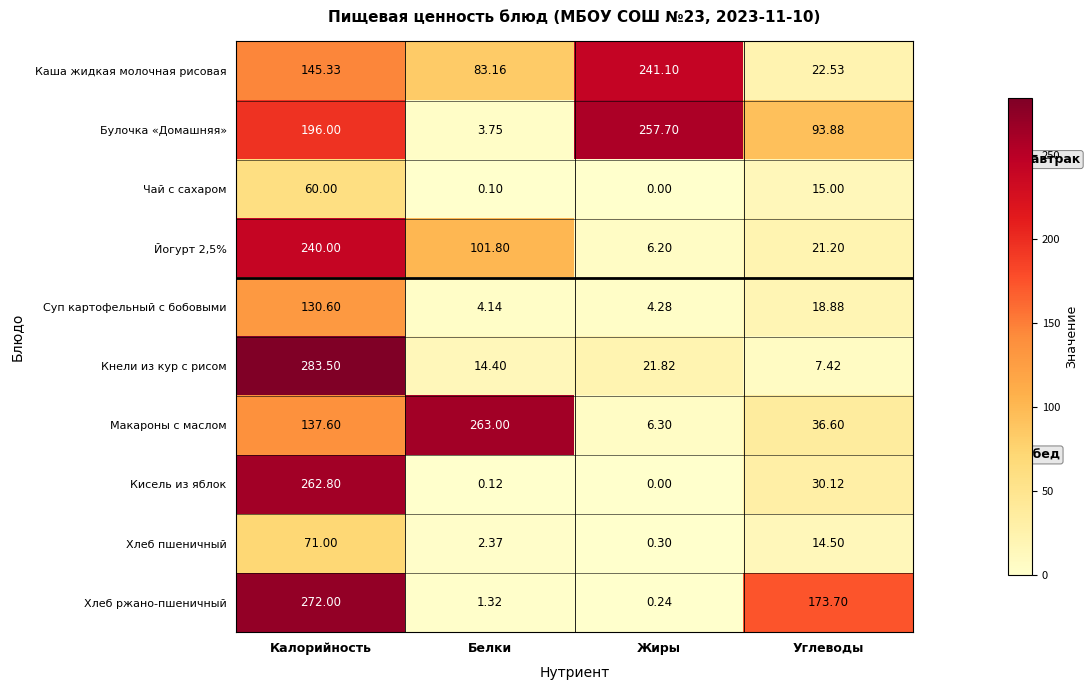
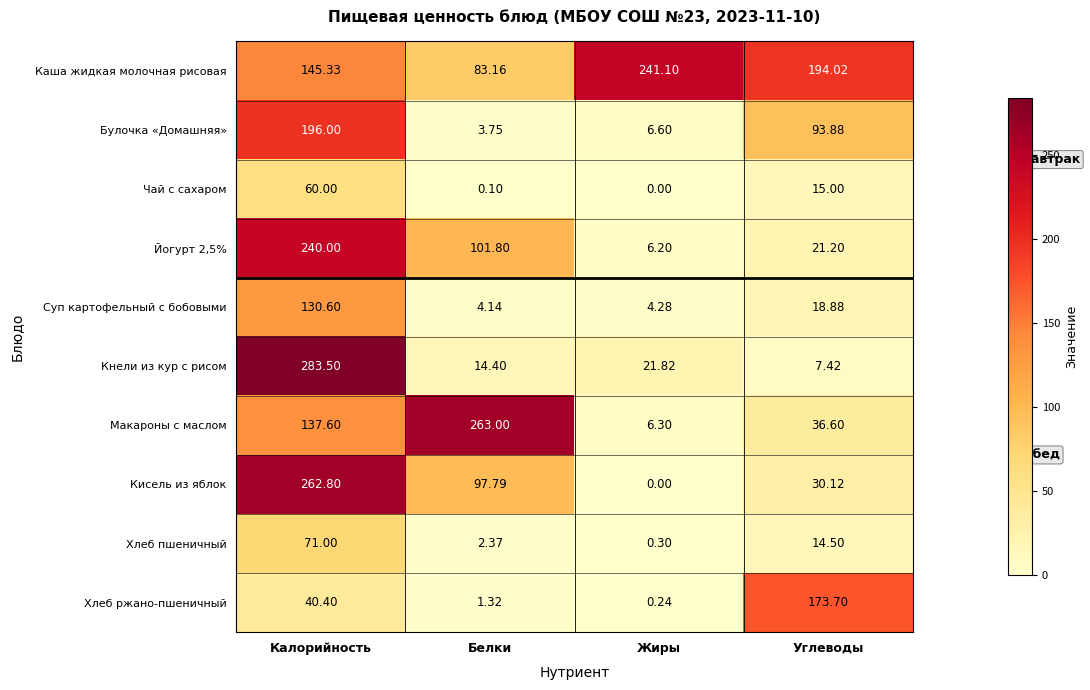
  {
    "Каша жидкая молочная рисовая": {
      "Калорийность": 145.33,
      "Белки": 83.16,
      "Жиры": 241.10,
-     "Углеводы": 22.53
+     "Углеводы": 194.02
    },
    "Булочка «Домашняя»": {
      "Калорийность": 196.00,
      "Белки": 3.75,
-     "Жиры": 257.70,
+     "Жиры": 6.60,
      "Углеводы": 93.88
    },
    "Чай с сахаром": {
      "Калорийность": 60.00,
      "Белки": 0.10,
      "Жиры": 0.00,
      "Углеводы": 15.00
    },
    "Йогурт 2,5%": {
      "Калорийность": 240.00,
      "Белки": 101.80,
      "Жиры": 6.20,
      "Углеводы": 21.20
    },
    "Суп картофельный с бобовыми": {
      "Калорийность": 130.60,
      "Белки": 4.14,
      "Жиры": 4.28,
      "Углеводы": 18.88
    },
    "Кнели из кур с рисом": {
      "Калорийность": 283.50,
      "Белки": 14.40,
      "Жиры": 21.82,
      "Углеводы": 7.42
    },
    "Макароны с маслом": {
      "Калорийность": 137.60,
      "Белки": 263.00,
      "Жиры": 6.30,
      "Углеводы": 36.60
    },
    "Кисель из яблок": {
      "Калорийность": 262.80,
-     "Белки": 0.12,
+     "Белки": 97.79,
      "Жиры": 0.00,
      "Углеводы": 30.12
    },
    "Хлеб пшеничный": {
      "Калорийность": 71.00,
      "Белки": 2.37,
      "Жиры": 0.30,
      "Углеводы": 14.50
    },
    "Хлеб ржано-пшеничный": {
-     "Калорийность": 272.00,
+     "Калорийность": 40.40,
      "Белки": 1.32,
      "Жиры": 0.24,
      "Углеводы": 173.70
    }
  }
